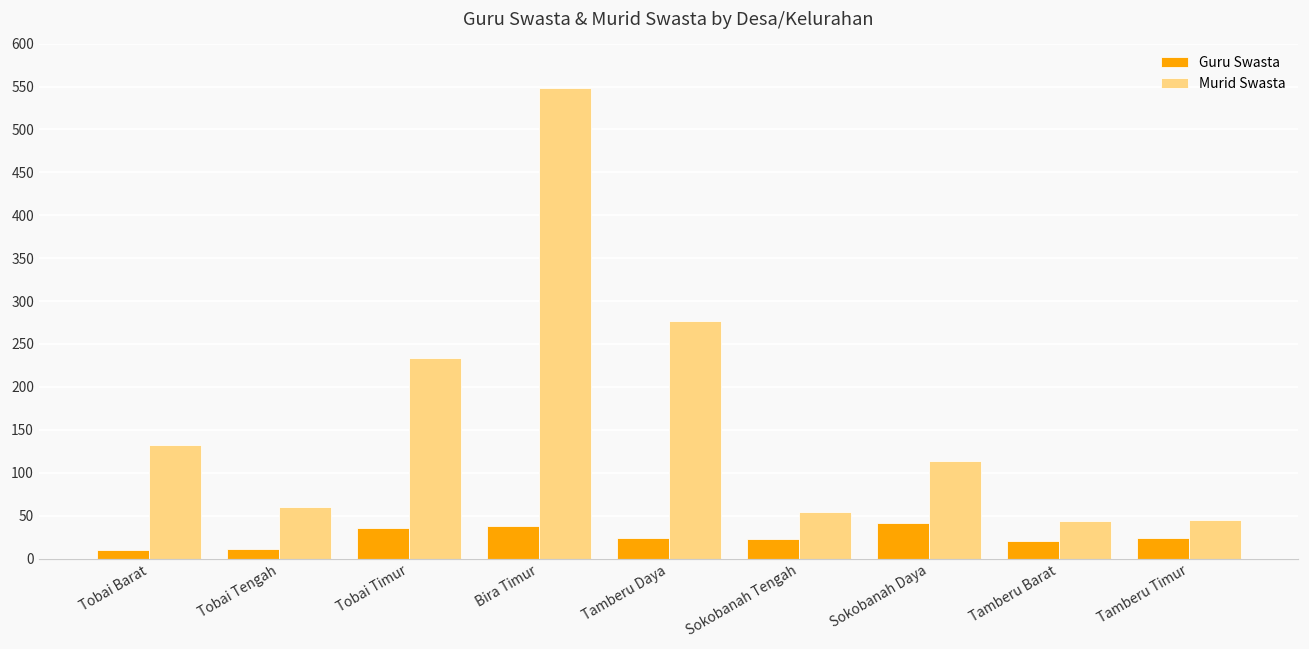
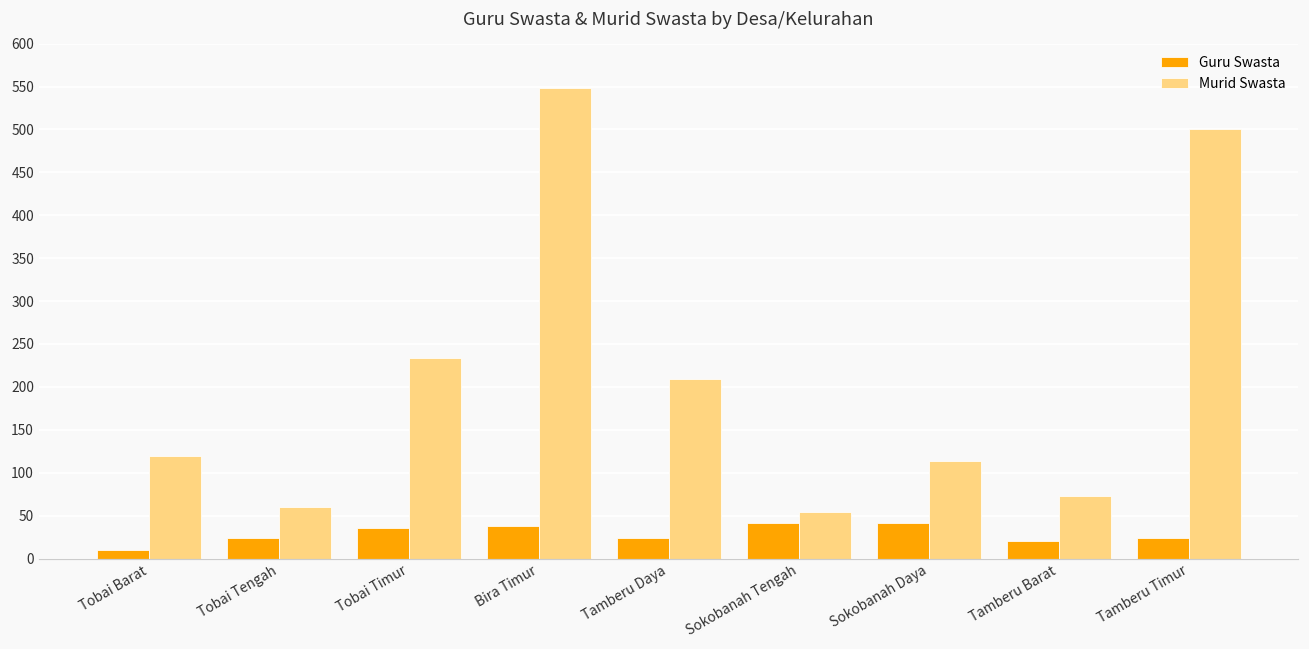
  {
    "Guru Swasta": {
      "Tobai Barat": 10,
-     "Tobai Tengah": 10,
+     "Tobai Tengah": 20,
      "Tobai Timur": 40,
      "Bira Timur": 40,
      "Tamberu Daya": 20,
-     "Sokobanah Tengah": 20,
+     "Sokobanah Tengah": 40,
      "Sokobanah Daya": 40,
      "Tamberu Barat": 20,
      "Tamberu Timur": 20
    },
    "Murid Swasta": {
-     "Tobai Barat": 130,
+     "Tobai Barat": 120,
      "Tobai Tengah": 60,
      "Tobai Timur": 230,
      "Bira Timur": 550,
-     "Tamberu Daya": 280,
+     "Tamberu Daya": 210,
      "Sokobanah Tengah": 50,
      "Sokobanah Daya": 110,
-     "Tamberu Barat": 40,
-     "Tamberu Timur": 50
+     "Tamberu Barat": 70,
+     "Tamberu Timur": 500
    }
  }
